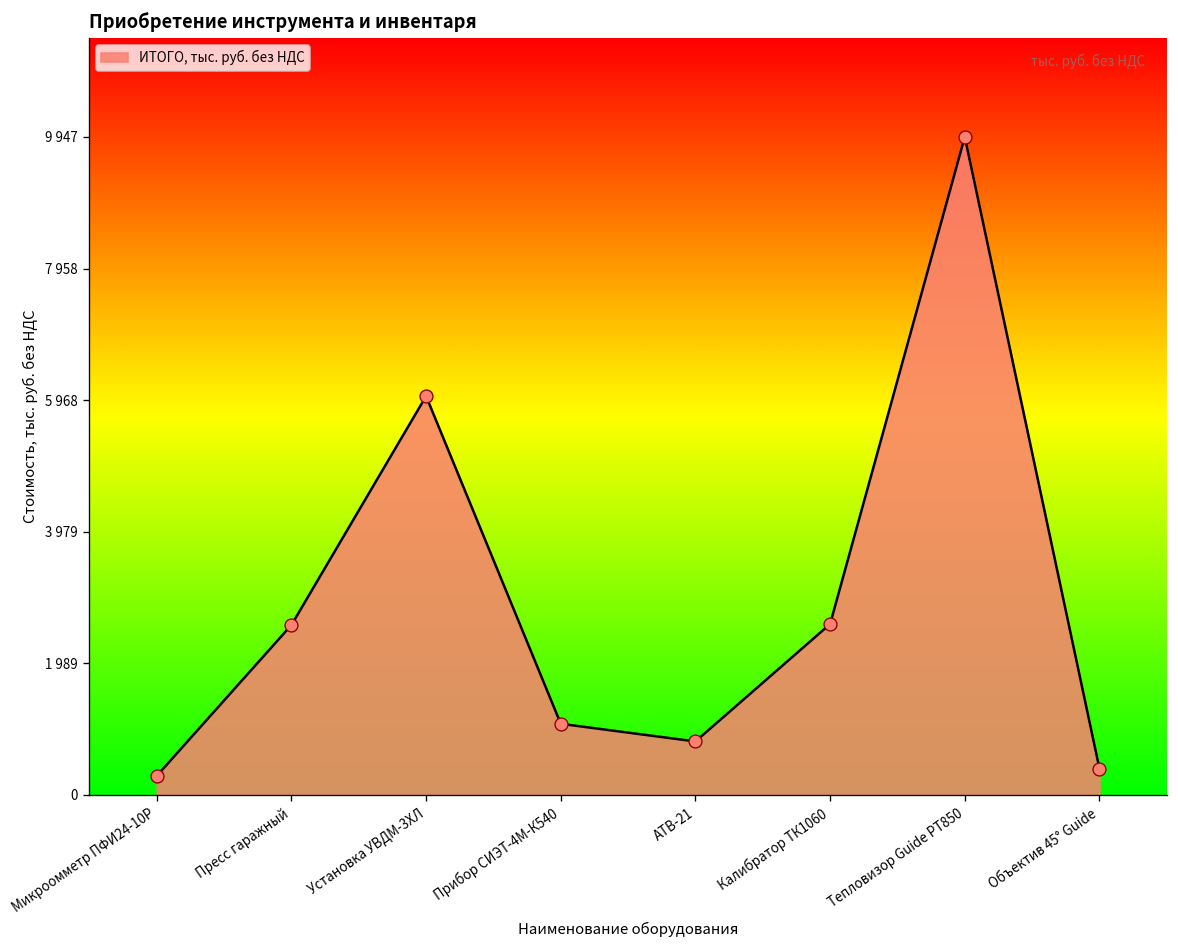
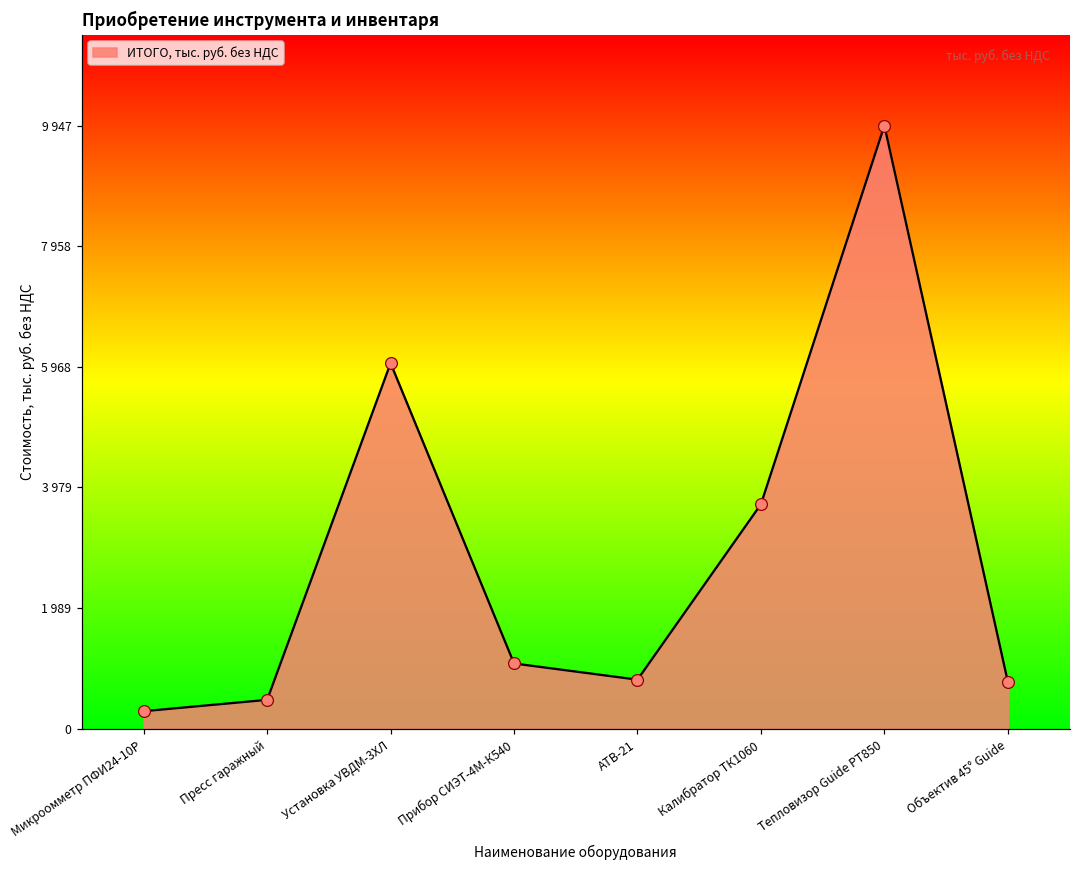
  {
    "Микроомметр ПФИ24-10Р": 300,
-   "Пресс гаражный": 2600,
+   "Пресс гаражный": 500,
    "Установка УВДМ-3ХЛ": 6000,
    "Прибор СИЭТ-4М-К540": 1100,
    "АТВ-21": 800,
-   "Калибратор ТК1060": 2600,
+   "Калибратор ТК1060": 3700,
    "Тепловизор Guide PT850": 9900,
-   "Объектив 45° Guide": 400
+   "Объектив 45° Guide": 800
  }
